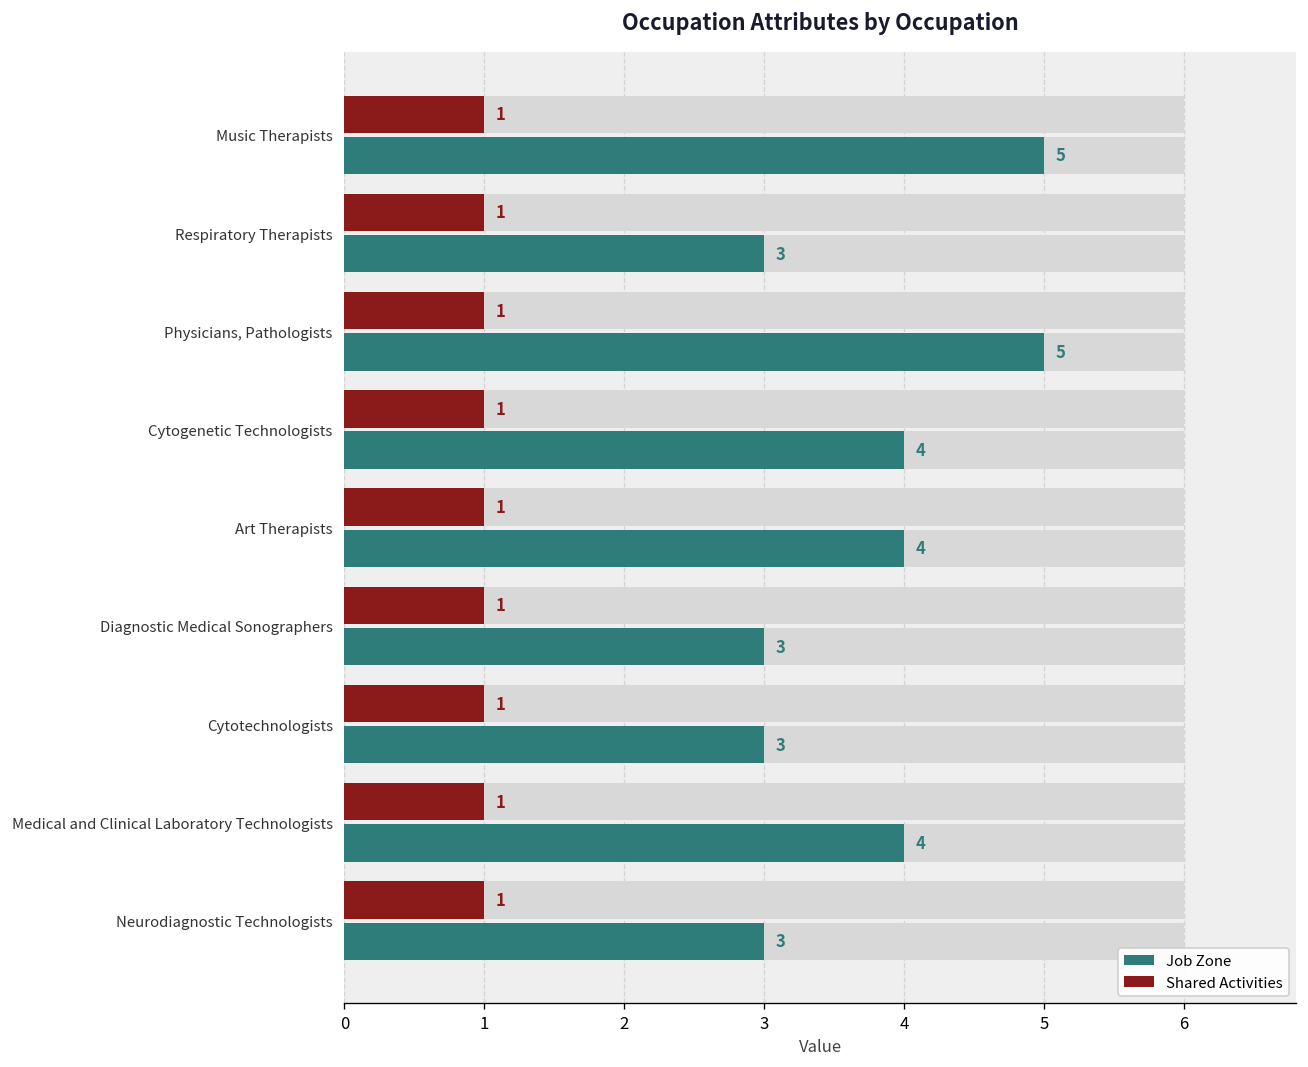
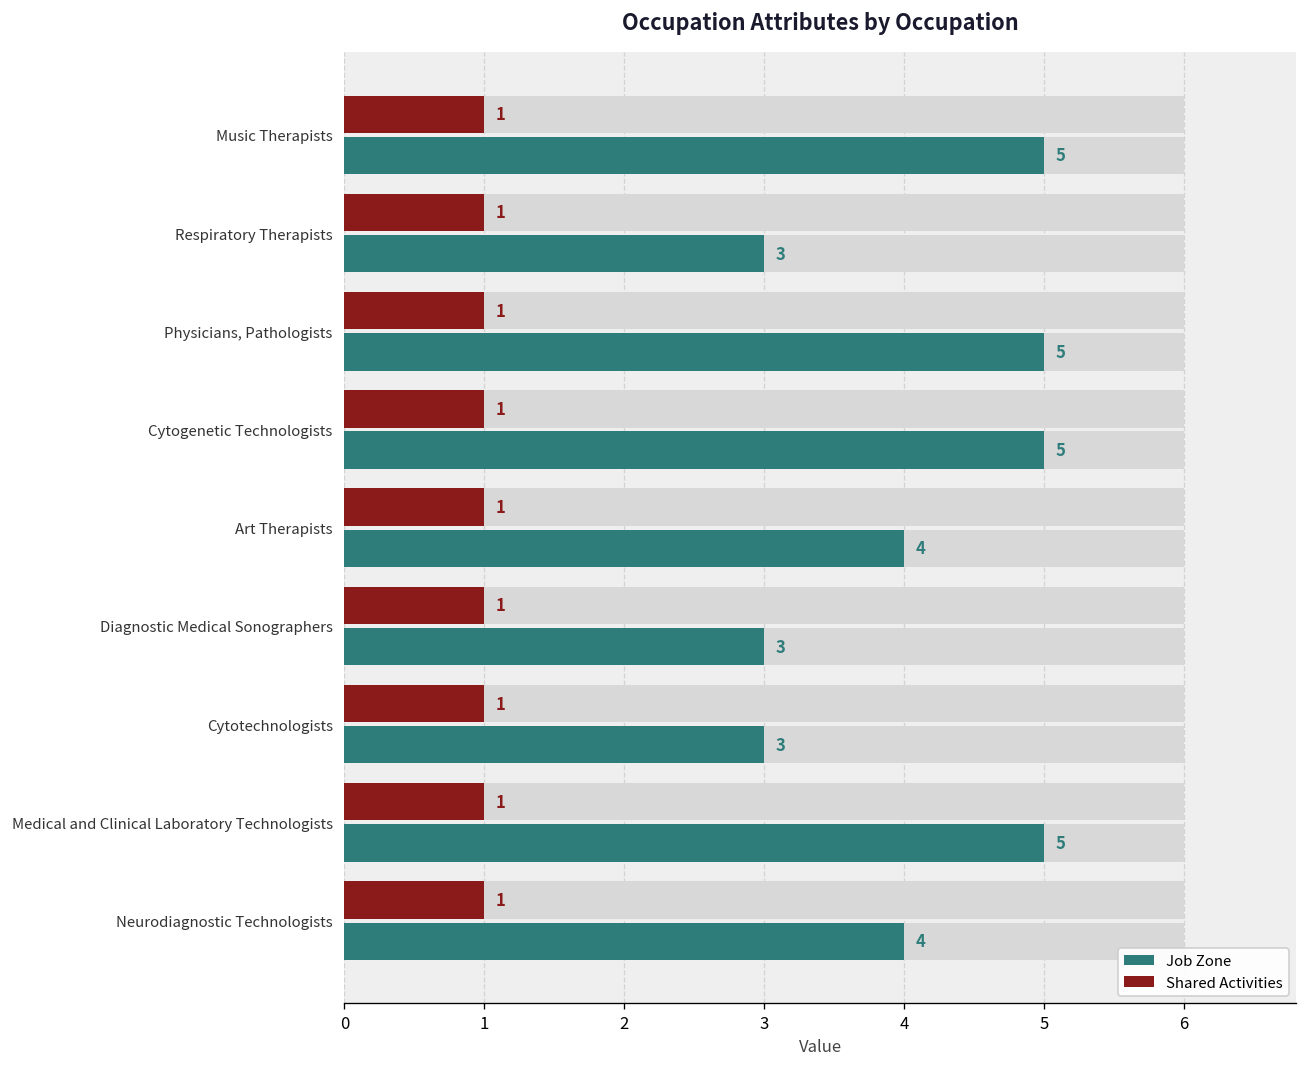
  {
    "Job Zone": {
-     "Cytogenetic Technologists": 4,
-     "Medical and Clinical Laboratory Technologists": 4,
-     "Neurodiagnostic Technologists": 3
+     "Cytogenetic Technologists": 5,
+     "Medical and Clinical Laboratory Technologists": 5,
+     "Neurodiagnostic Technologists": 4
    }
  }
